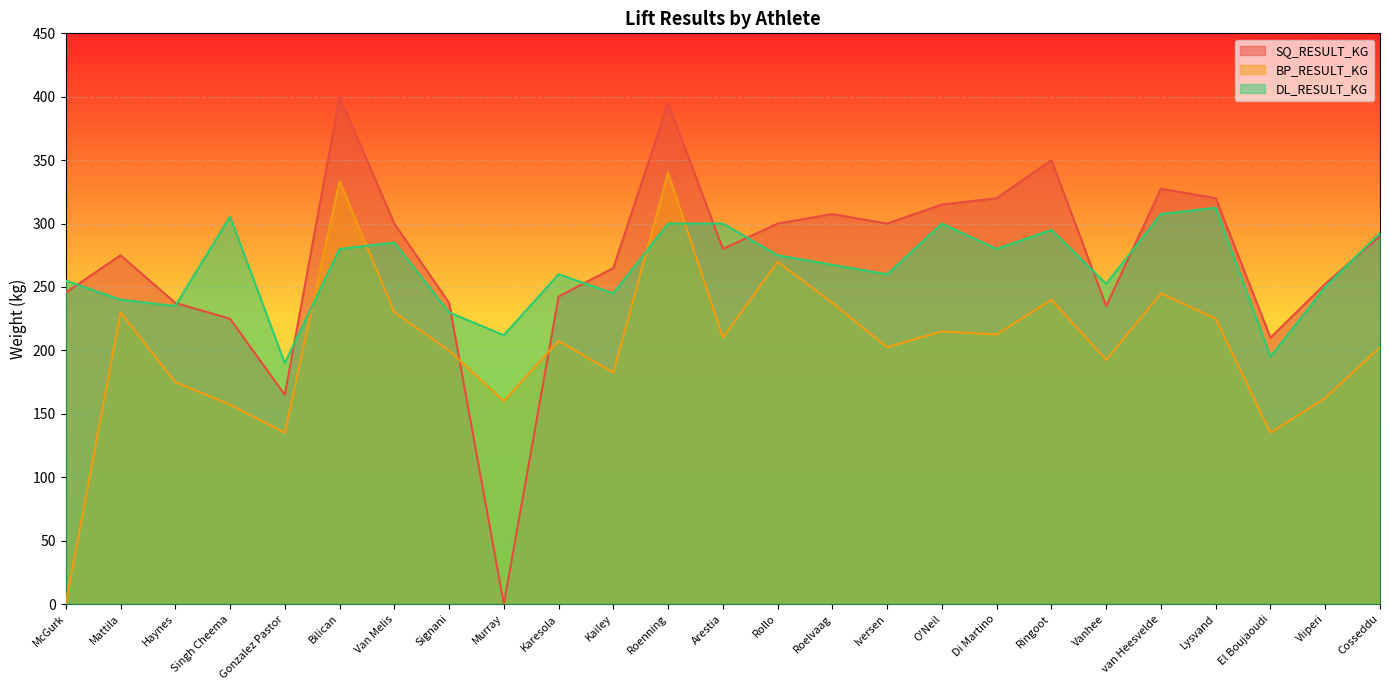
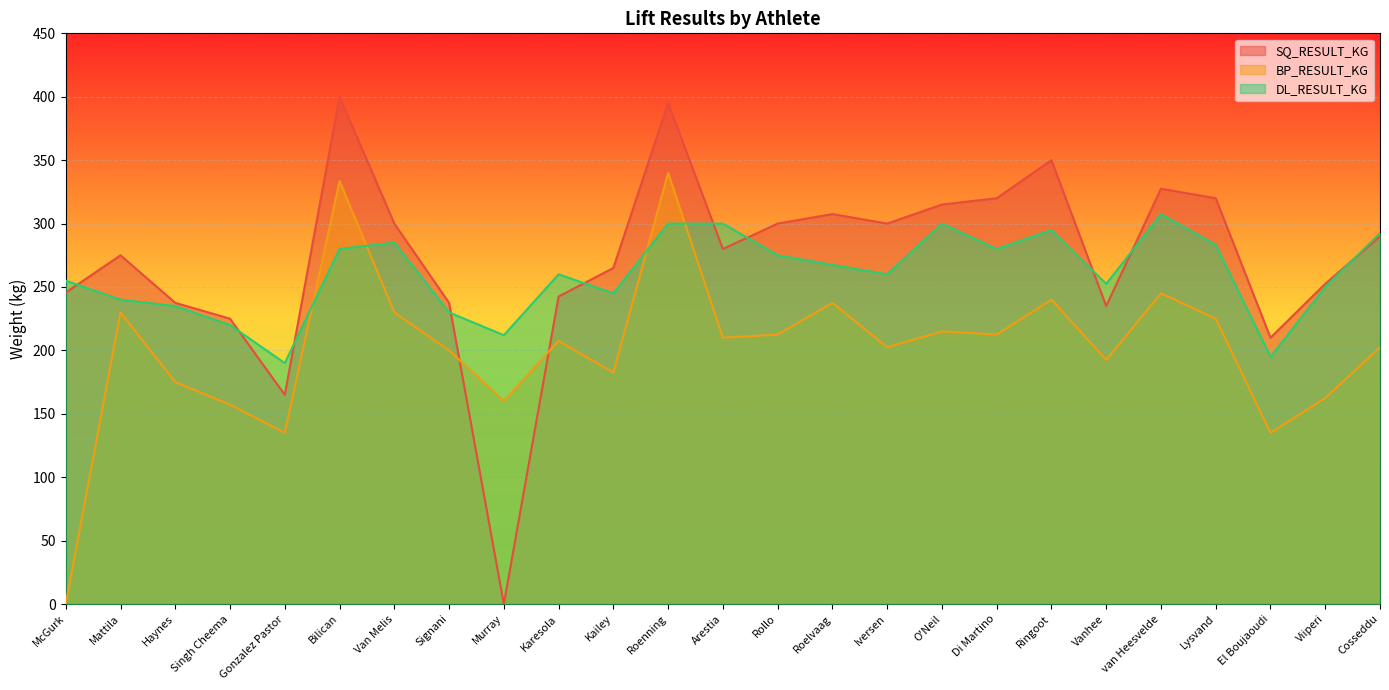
  {
    "SQ_RESULT_KG": {
      "McGurk": 246,
      "Mattila": 275,
      "Haynes": 238,
      "Singh Cheema": 225,
      "Gonzalez Pastor": 165,
      "Bilican": 400,
      "Van Melis": 300,
      "Signani": 238,
      "Murray": 0,
      "Karesola": 243,
      "Kailey": 265,
      "Roenning": 395,
      "Arestia": 280,
      "Rollo": 300,
      "Roelvaag": 308,
      "Iversen": 300,
      "O'Neil": 315,
      "Di Martino": 320,
      "Ringoot": 350,
      "Vanhee": 235,
      "van Heesvelde": 328,
      "Lysvand": 320,
      "El Boujaoudi": 210,
      "Viiperi": 253,
      "Cosseddu": 290
    },
    "BP_RESULT_KG": {
      "McGurk": 0,
      "Mattila": 230,
      "Haynes": 175,
      "Singh Cheema": 157,
      "Gonzalez Pastor": 135,
      "Bilican": 334,
      "Van Melis": 230,
      "Signani": 200,
      "Murray": 160,
      "Karesola": 208,
      "Kailey": 183,
      "Roenning": 340,
      "Arestia": 210,
-     "Rollo": 270,
+     "Rollo": 213,
      "Roelvaag": 238,
      "Iversen": 203,
      "O'Neil": 215,
      "Di Martino": 213,
      "Ringoot": 240,
      "Vanhee": 193,
      "van Heesvelde": 245,
      "Lysvand": 225,
      "El Boujaoudi": 135,
      "Viiperi": 163,
      "Cosseddu": 203
    },
    "DL_RESULT_KG": {
      "McGurk": 255,
      "Mattila": 240,
      "Haynes": 235,
-     "Singh Cheema": 306,
+     "Singh Cheema": 220,
      "Gonzalez Pastor": 190,
      "Bilican": 280,
      "Van Melis": 285,
      "Signani": 230,
      "Murray": 212,
      "Karesola": 260,
      "Kailey": 245,
      "Roenning": 300,
      "Arestia": 300,
      "Rollo": 275,
      "Roelvaag": 268,
      "Iversen": 260,
      "O'Neil": 300,
      "Di Martino": 280,
      "Ringoot": 295,
      "Vanhee": 253,
      "van Heesvelde": 308,
-     "Lysvand": 313,
+     "Lysvand": 283,
      "El Boujaoudi": 195,
      "Viiperi": 250,
      "Cosseddu": 293
    }
  }
